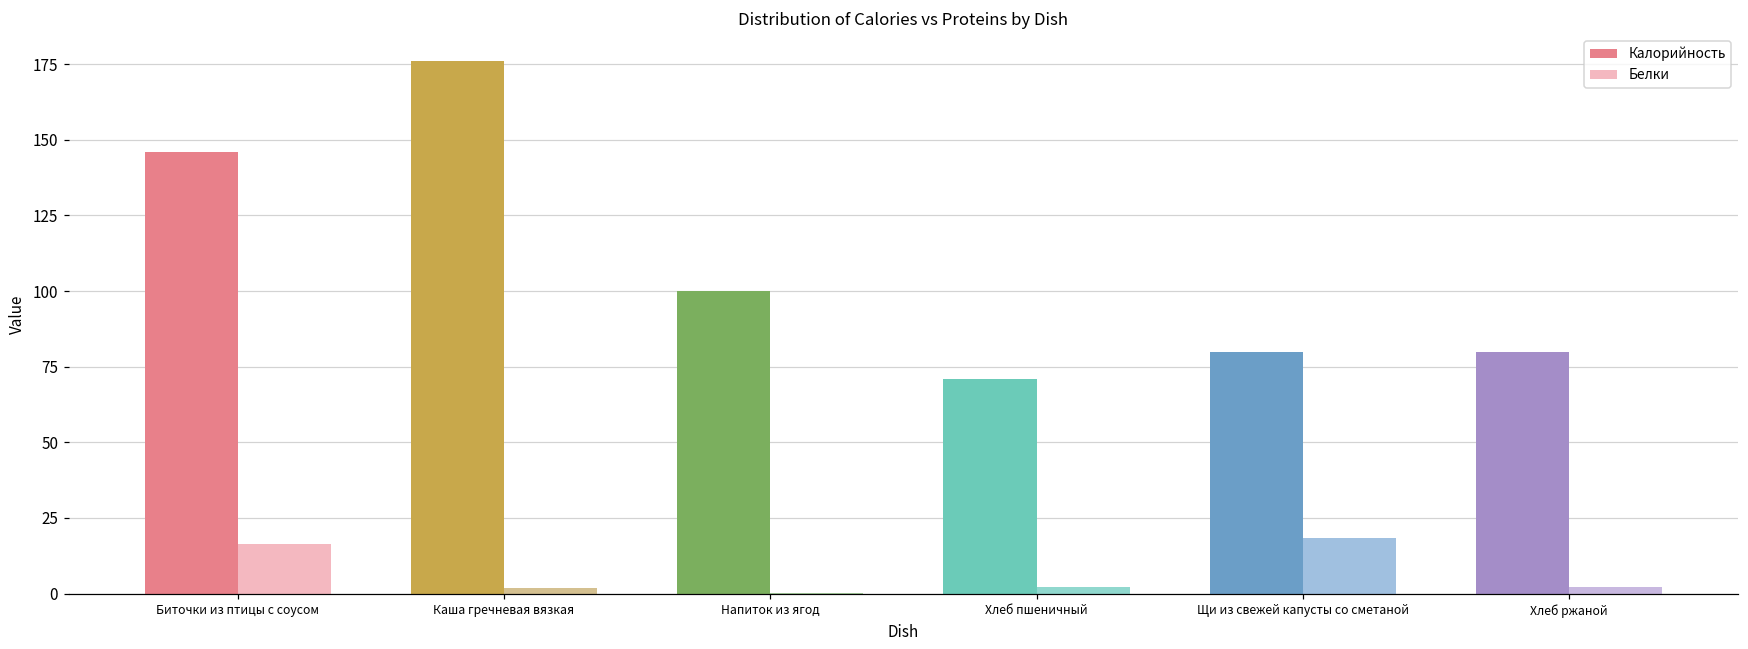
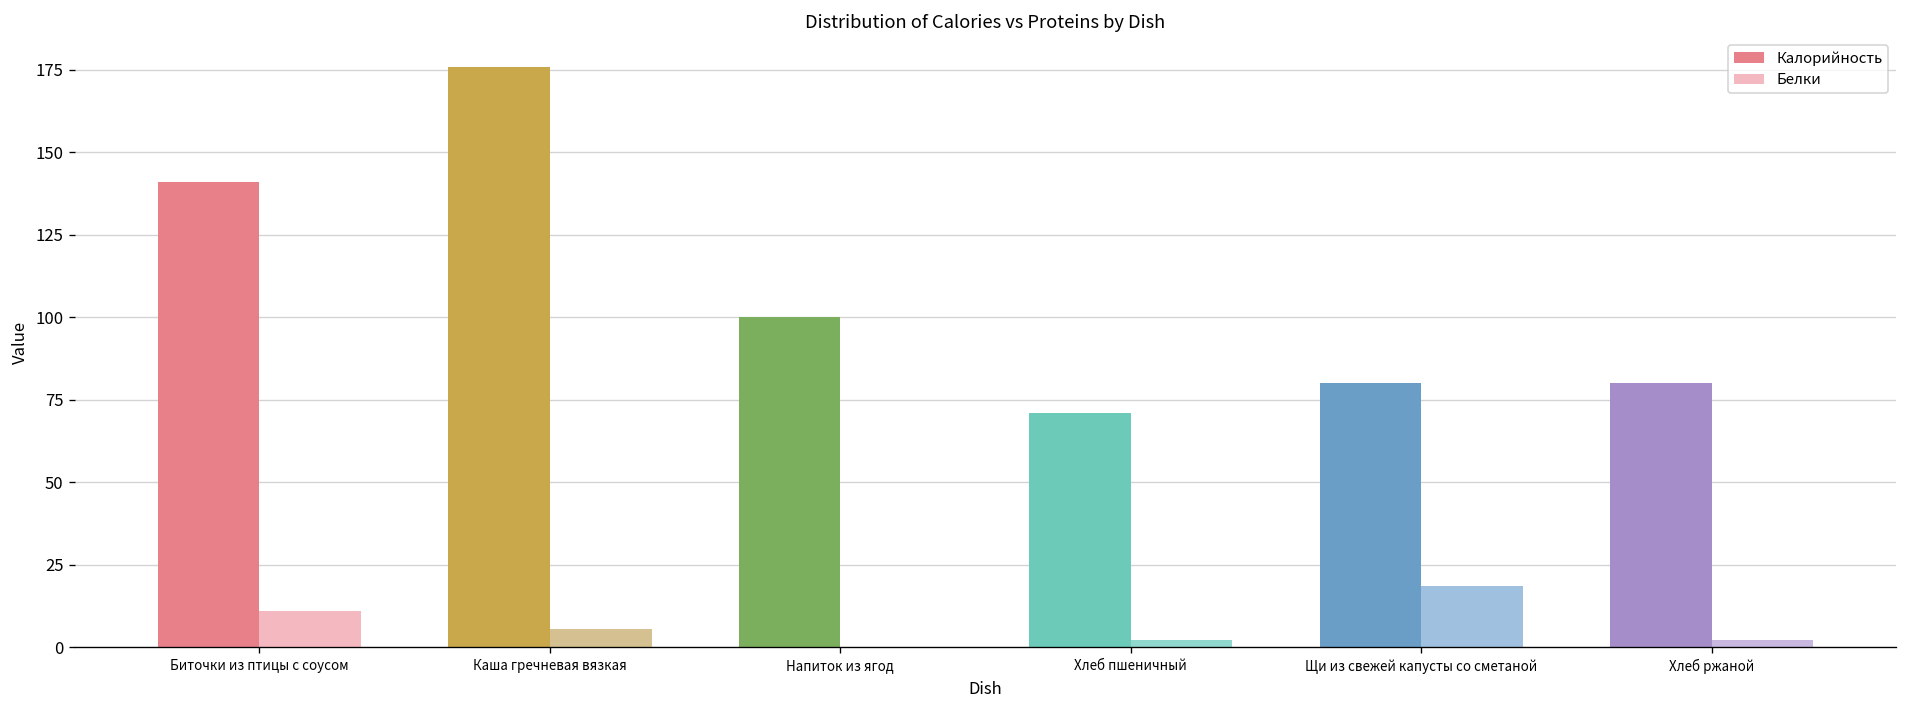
  {
    "Калорийность": {
-     "Биточки из птицы с соусом": 146,
+     "Биточки из птицы с соусом": 141,
      "Каша гречневая вязкая": 176,
      "Напиток из ягод": 100,
      "Хлеб пшеничный": 71,
      "Щи из свежей капусты со сметаной": 80,
      "Хлеб ржаной": 80
    },
    "Белки": {
-     "Биточки из птицы с соусом": 16,
-     "Каша гречневая вязкая": 2,
+     "Биточки из птицы с соусом": 11,
+     "Каша гречневая вязкая": 6,
      "Хлеб пшеничный": 2,
      "Щи из свежей капусты со сметаной": 18,
      "Хлеб ржаной": 2
    }
  }
